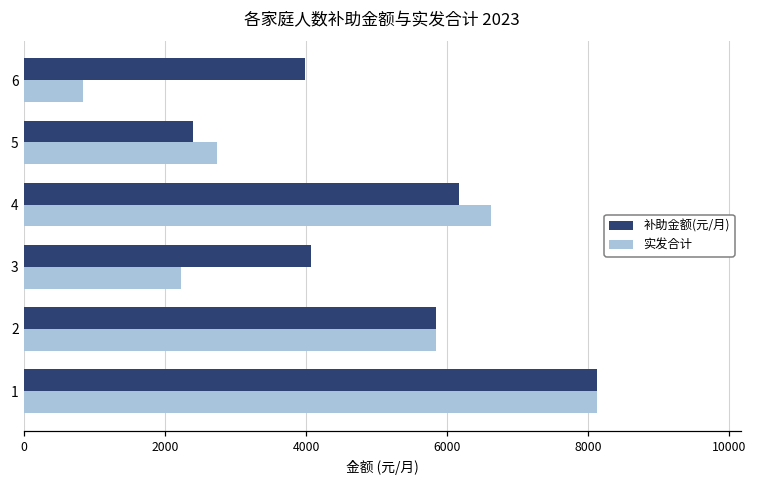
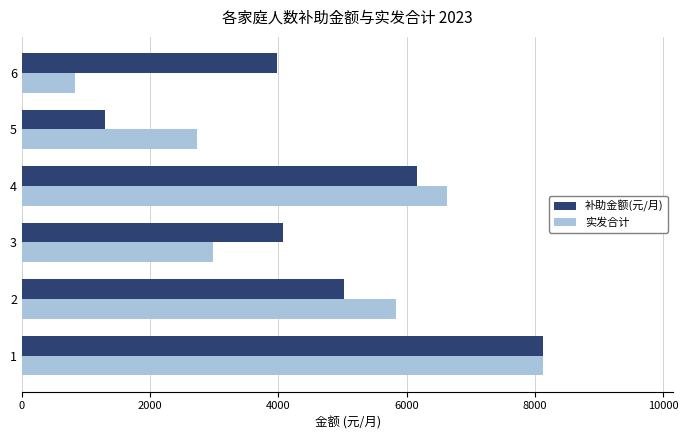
  {
    "补助金额(元/月)": {
      "6": 4000,
-     "5": 2400,
+     "5": 1300,
      "4": 6200,
      "3": 4100,
-     "2": 5800,
+     "2": 5000,
      "1": 8100
    },
    "实发合计": {
      "6": 800,
      "5": 2700,
      "4": 6600,
-     "3": 2200,
+     "3": 3000,
      "2": 5800,
      "1": 8100
    }
  }
